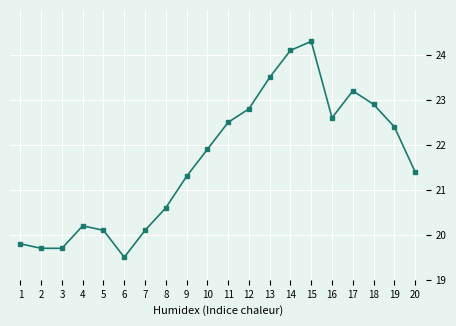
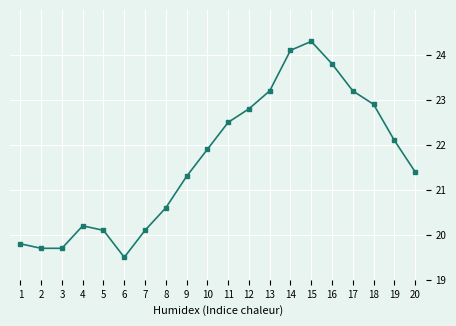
  {
    "1": 19.8,
    "2": 19.7,
    "3": 19.7,
    "4": 20.2,
    "5": 20.1,
    "6": 19.5,
    "7": 20.1,
    "8": 20.6,
    "9": 21.3,
    "10": 21.9,
    "11": 22.5,
    "12": 22.8,
-   "13": 23.5,
+   "13": 23.2,
    "14": 24.1,
    "15": 24.3,
-   "16": 22.6,
+   "16": 23.8,
    "17": 23.2,
    "18": 22.9,
-   "19": 22.4,
+   "19": 22.1,
    "20": 21.4
  }
